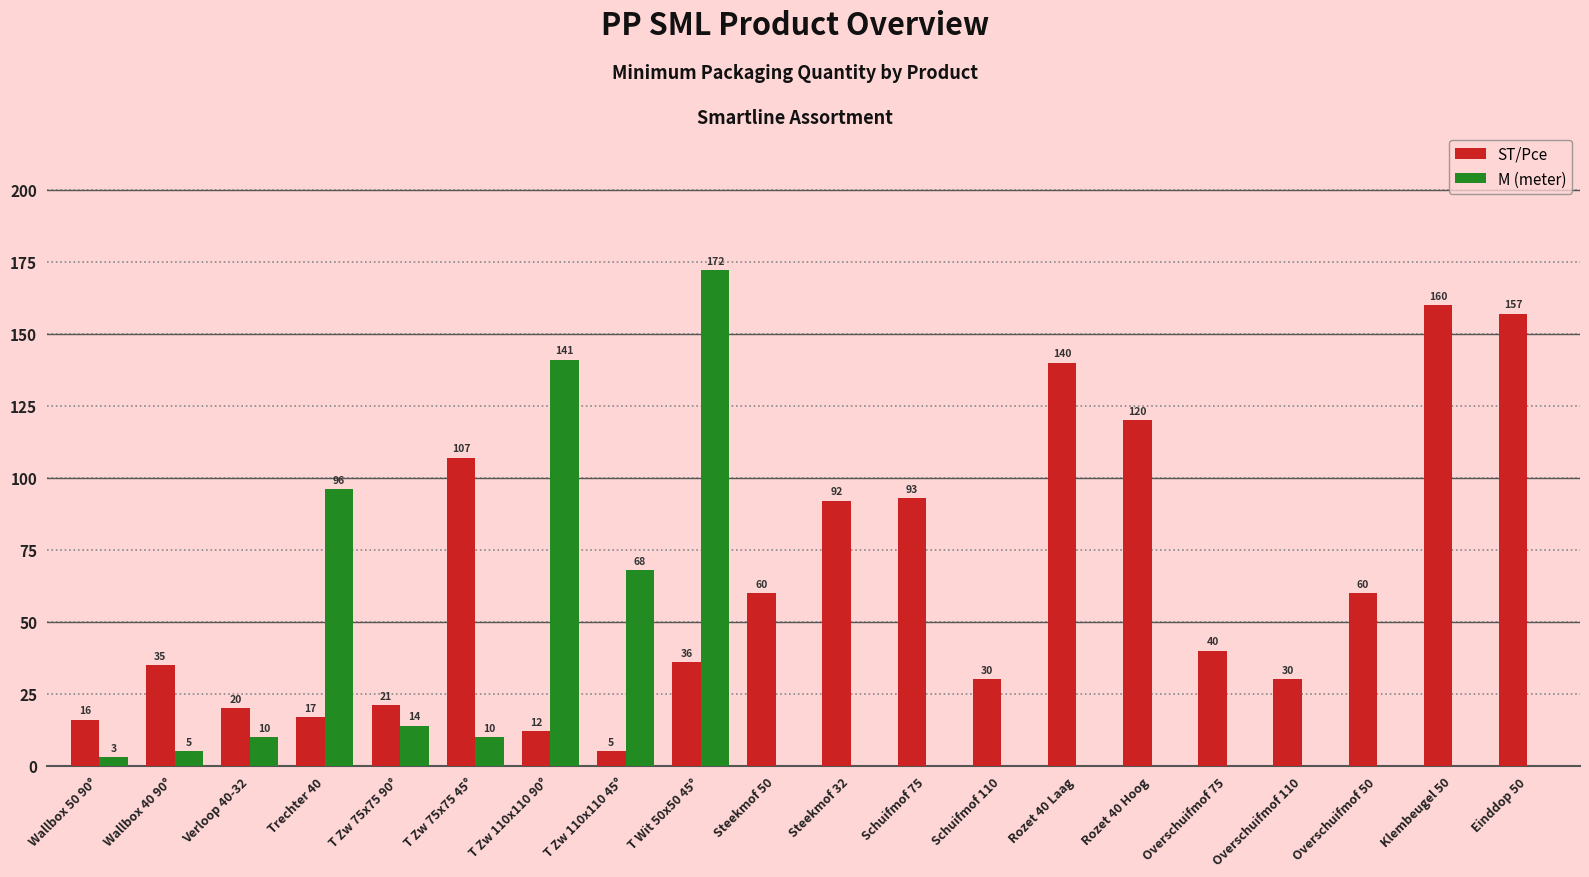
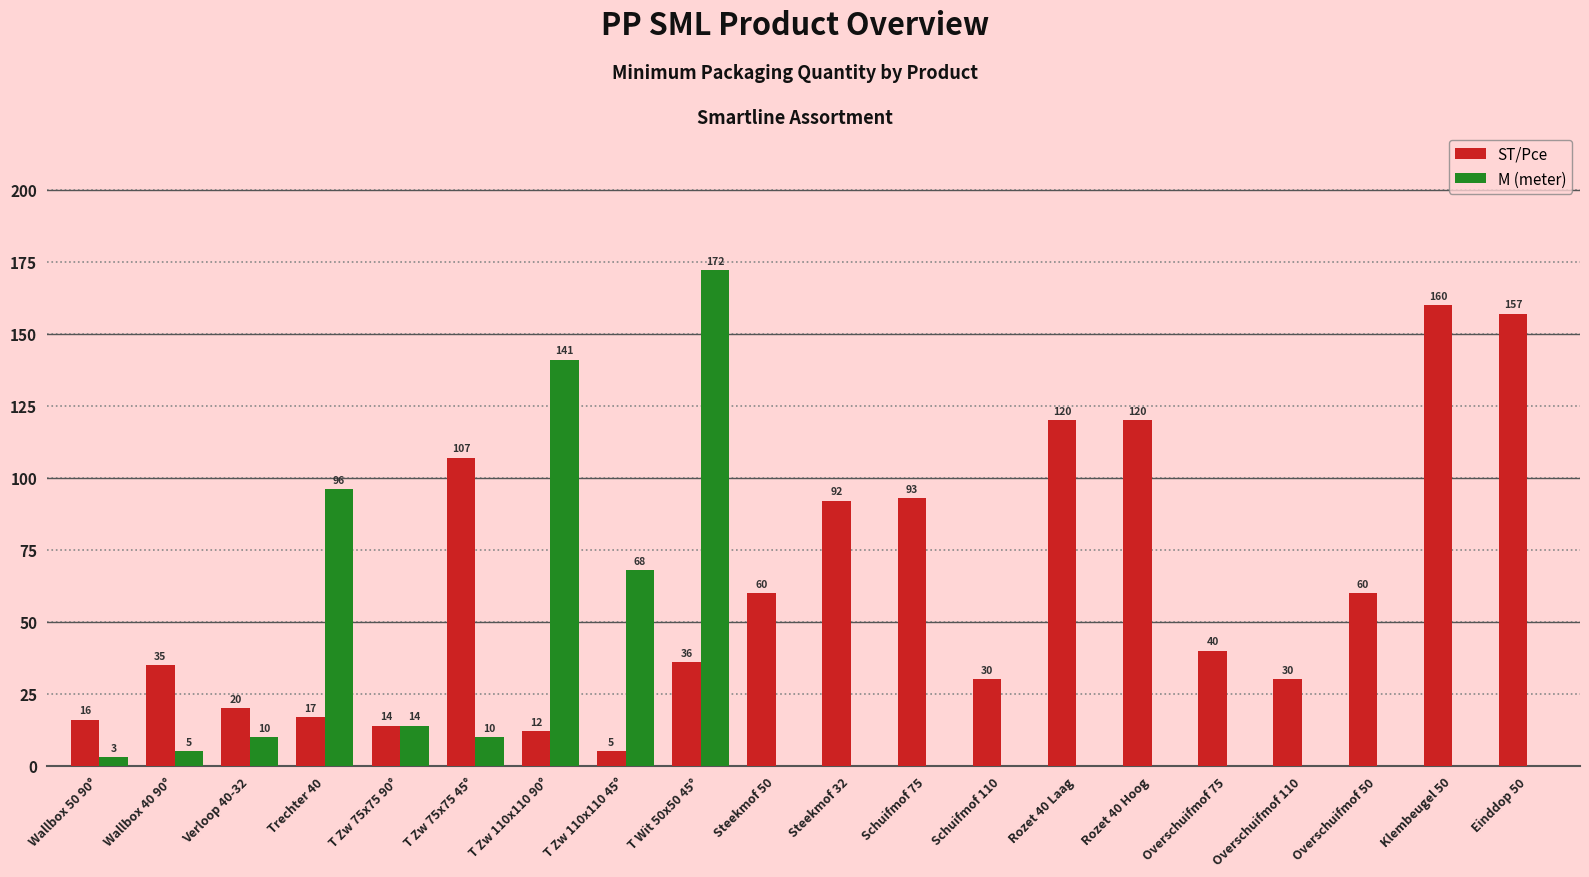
  {
    "ST/Pce": {
      "Wallbox 50 90°": 16,
      "Wallbox 40 90°": 35,
      "Verloop 40-32": 20,
      "Trechter 40": 17,
-     "T Zw 75x75 90°": 21,
+     "T Zw 75x75 90°": 14,
      "T Zw 75x75 45°": 107,
      "T Zw 110x110 90°": 12,
      "T Zw 110x110 45°": 5,
      "T Wit 50x50 45°": 36,
      "Steekmof 50": 60,
      "Steekmof 32": 92,
      "Schuifmof 75": 93,
      "Schuifmof 110": 30,
-     "Rozet 40 Laag": 140,
+     "Rozet 40 Laag": 120,
      "Rozet 40 Hoog": 120,
      "Overschuifmof 75": 40,
      "Overschuifmof 110": 30,
      "Overschuifmof 50": 60,
      "Klembeugel 50": 160,
      "Einddop 50": 157
    },
    "M (meter)": {
      "Wallbox 50 90°": 3,
      "Wallbox 40 90°": 5,
      "Verloop 40-32": 10,
      "Trechter 40": 96,
      "T Zw 75x75 90°": 14,
      "T Zw 75x75 45°": 10,
      "T Zw 110x110 90°": 141,
      "T Zw 110x110 45°": 68,
      "T Wit 50x50 45°": 172
    }
  }
